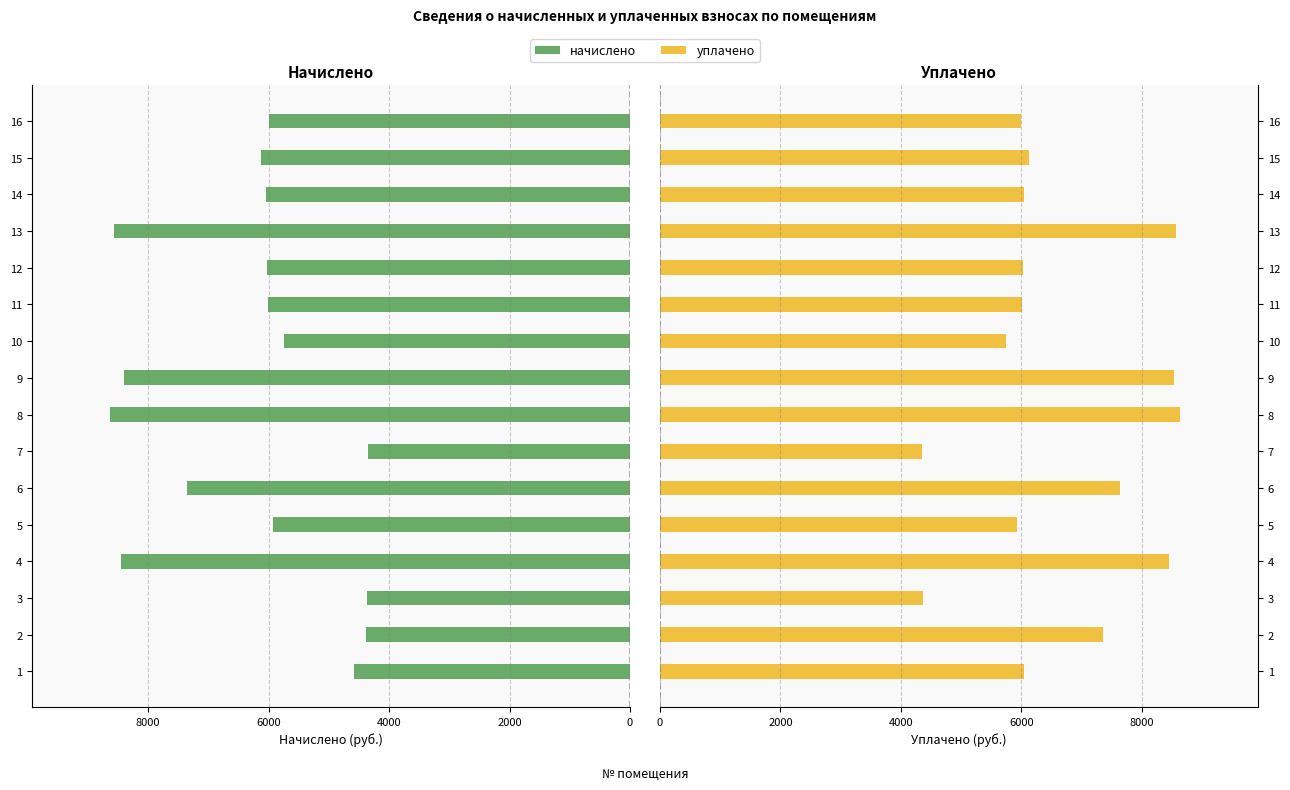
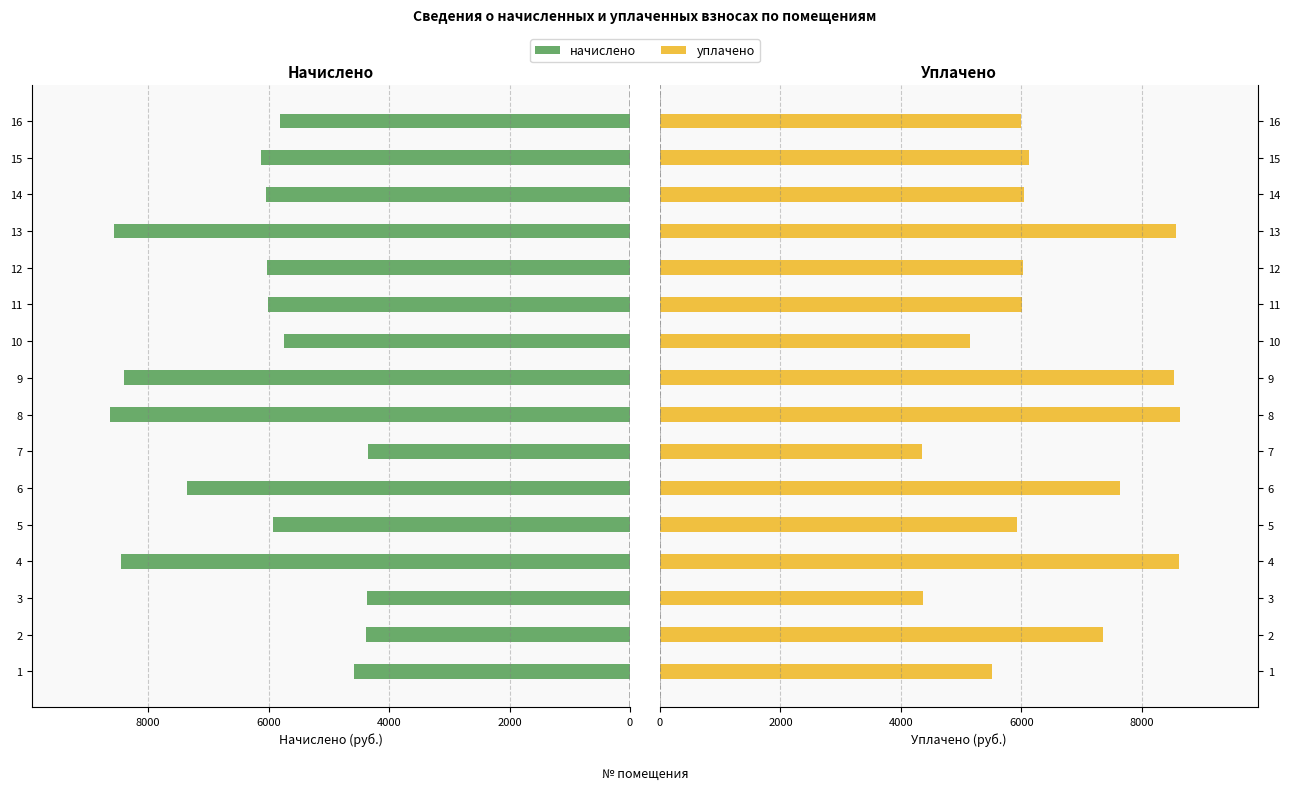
  {
    "Начислено": {
-     "16": 6000,
+     "16": 5800,
      "15": 6100,
      "14": 6100,
      "13": 8600,
      "12": 6000,
      "11": 6000,
      "10": 5700,
      "9": 8400,
      "8": 8600,
      "7": 4300,
      "6": 7400,
      "5": 5900,
      "4": 8400,
      "3": 4400,
      "2": 4400,
      "1": 4600
    },
    "Уплачено": {
      "16": 6000,
      "15": 6100,
      "14": 6100,
      "13": 8600,
      "12": 6000,
      "11": 6000,
-     "10": 5700,
+     "10": 5200,
      "9": 8500,
      "8": 8600,
      "7": 4300,
      "6": 7600,
      "5": 5900,
-     "4": 8400,
+     "4": 8600,
      "3": 4400,
      "2": 7400,
-     "1": 6000
+     "1": 5500
    }
  }
